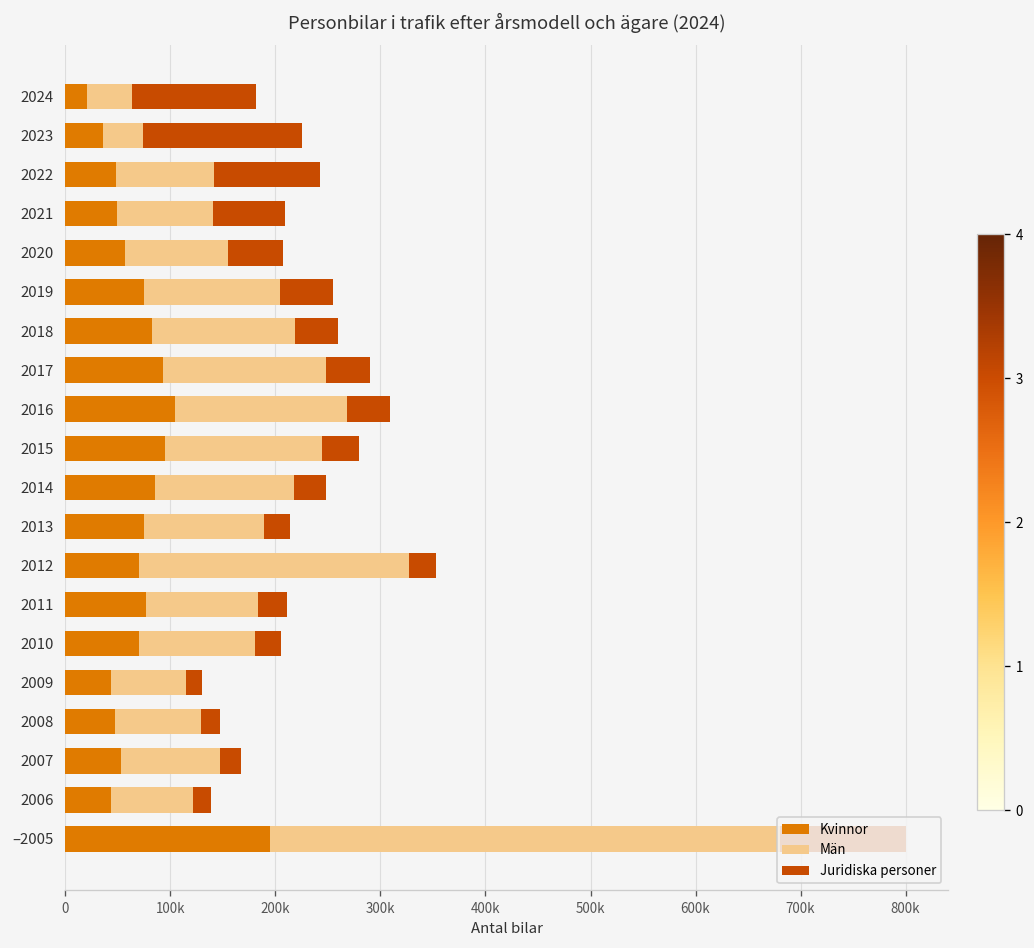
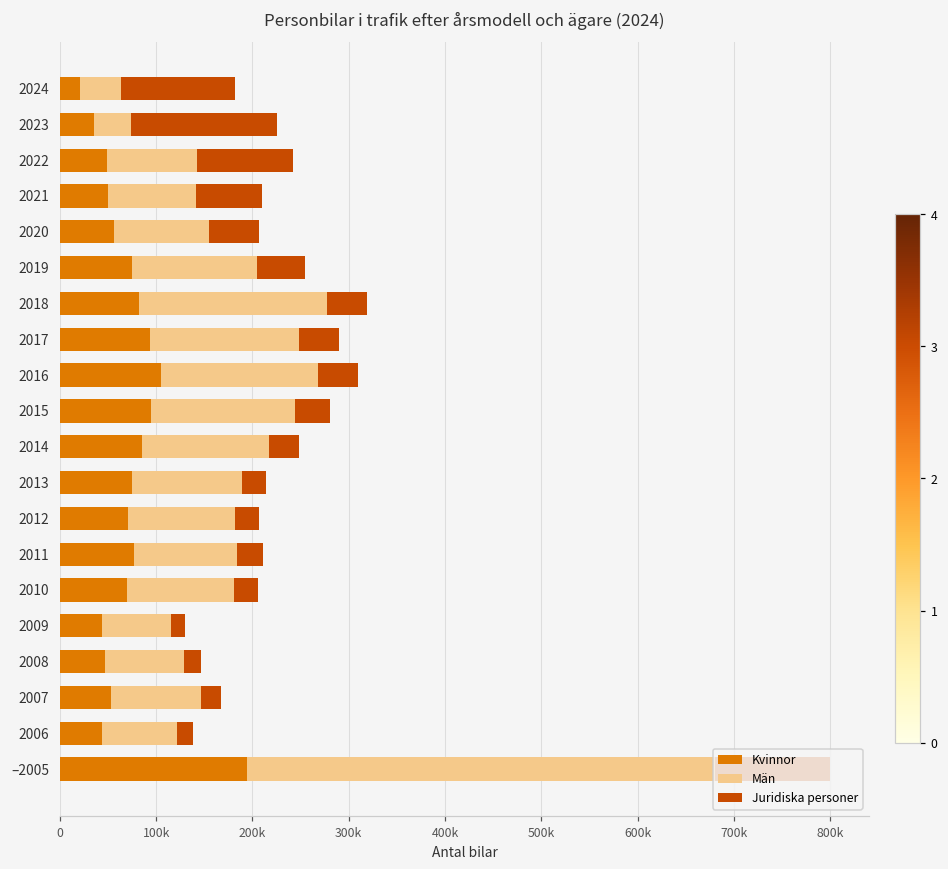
  {
    "Män": {
      "2024": 40000,
      "2023": 40000,
      "2022": 90000,
      "2021": 90000,
      "2020": 100000,
      "2019": 130000,
-     "2018": 140000,
+     "2018": 200000,
      "2017": 150000,
      "2016": 160000,
      "2015": 150000,
      "2014": 130000,
      "2013": 110000,
-     "2012": 260000,
+     "2012": 110000,
      "2011": 110000,
      "2010": 110000,
      "2009": 70000,
      "2008": 80000,
      "2007": 90000,
      "2006": 80000
    }
  }
